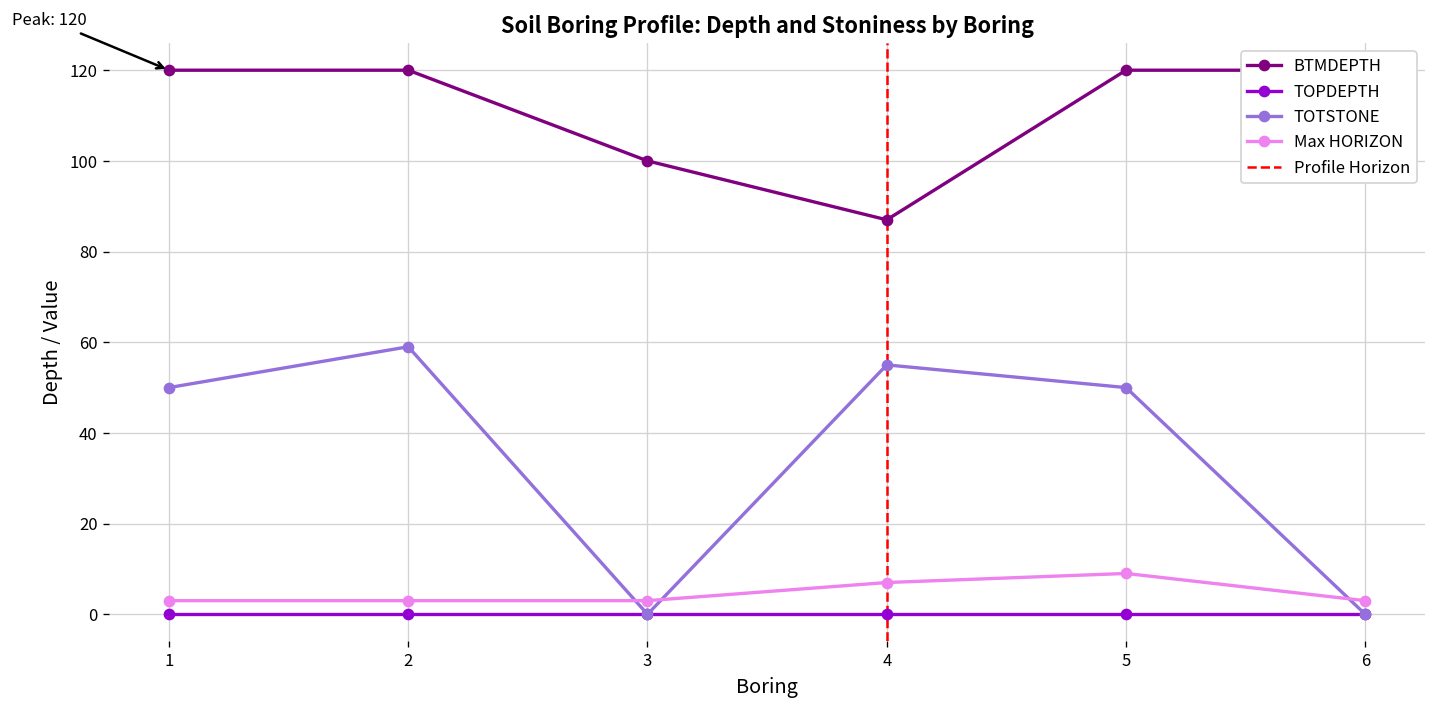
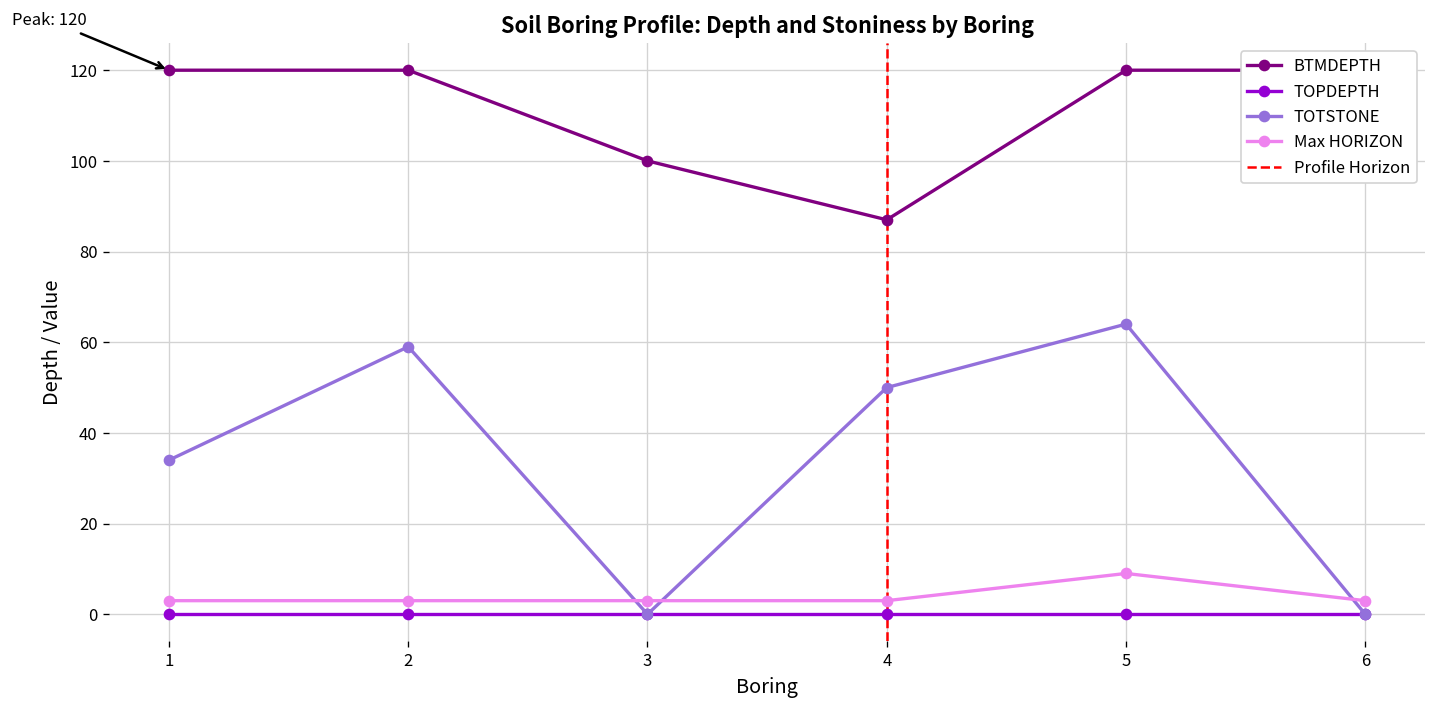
  {
    "BTMDEPTH": {
      "1": 120
    },
    "TOPDEPTH": {
      "1": 0,
      "2": 0,
      "4": 0,
      "5": 0
    },
    "TOTSTONE": {
-     "1": 50,
+     "1": 34,
      "2": 59,
-     "4": 55,
-     "5": 50
+     "4": 50,
+     "5": 64
    },
    "Max HORIZON": {
      "1": 3,
      "2": 3,
      "3": 3,
-     "4": 7,
+     "4": 3,
      "5": 9,
      "6": 3
    }
  }
